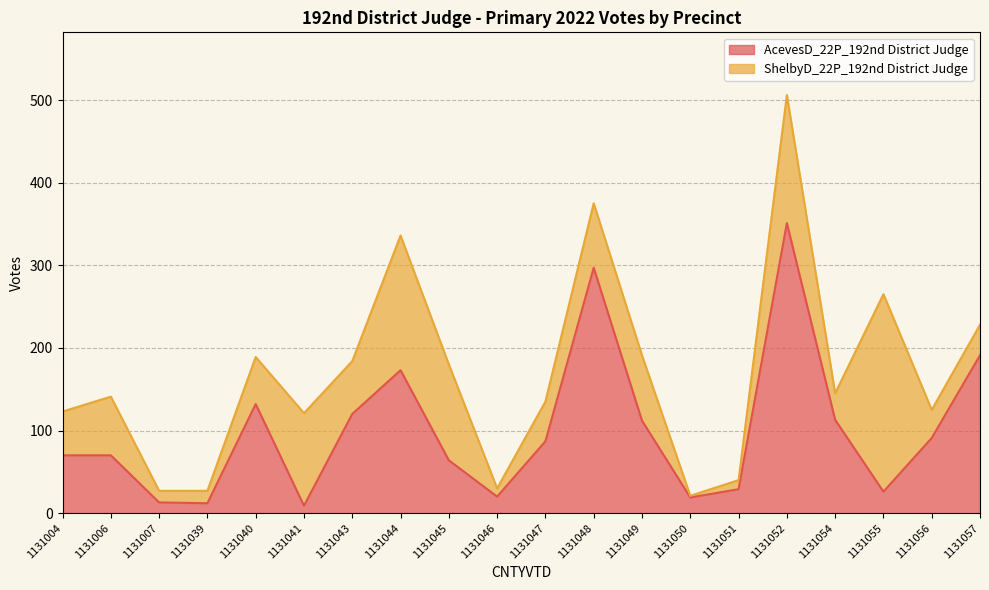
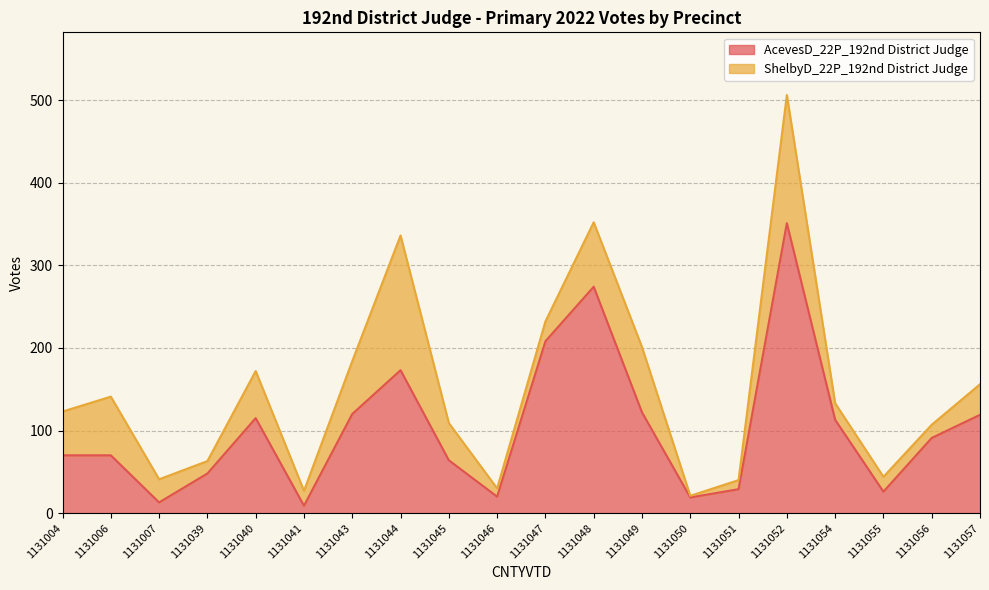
  {
    "AcevesD_22P_192nd District Judge": {
      "1131004": 70,
      "1131006": 70,
      "1131007": 10,
-     "1131039": 10,
-     "1131040": 130,
+     "1131039": 50,
+     "1131040": 120,
      "1131041": 10,
      "1131043": 120,
      "1131044": 170,
      "1131045": 60,
      "1131046": 20,
-     "1131047": 90,
-     "1131048": 300,
-     "1131049": 110,
+     "1131047": 210,
+     "1131048": 270,
+     "1131049": 120,
      "1131051": 30,
      "1131052": 350,
      "1131054": 110,
      "1131055": 30,
      "1131056": 90,
-     "1131057": 190
+     "1131057": 120
    },
    "ShelbyD_22P_192nd District Judge": {
      "1131004": 50,
      "1131006": 70,
-     "1131007": 10,
+     "1131007": 30,
      "1131039": 20,
      "1131040": 60,
-     "1131041": 110,
+     "1131041": 20,
      "1131043": 60,
      "1131044": 160,
-     "1131045": 120,
+     "1131045": 50,
      "1131046": 10,
-     "1131047": 50,
+     "1131047": 20,
      "1131048": 80,
      "1131049": 80,
      "1131051": 10,
      "1131052": 160,
-     "1131054": 30,
-     "1131055": 240,
-     "1131056": 30,
+     "1131054": 20,
+     "1131055": 20,
+     "1131056": 20,
      "1131057": 40
    }
  }
